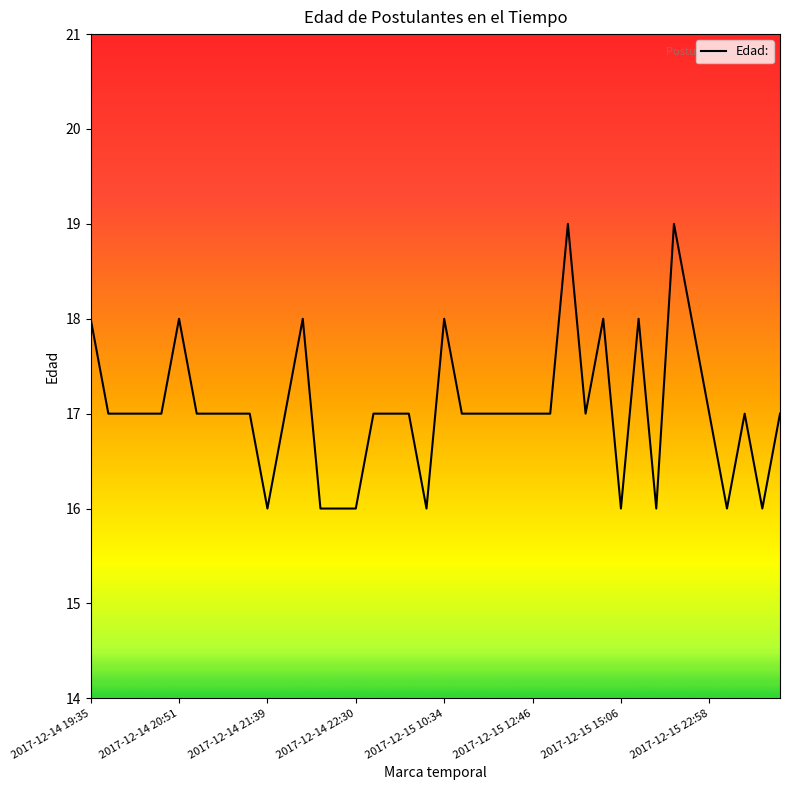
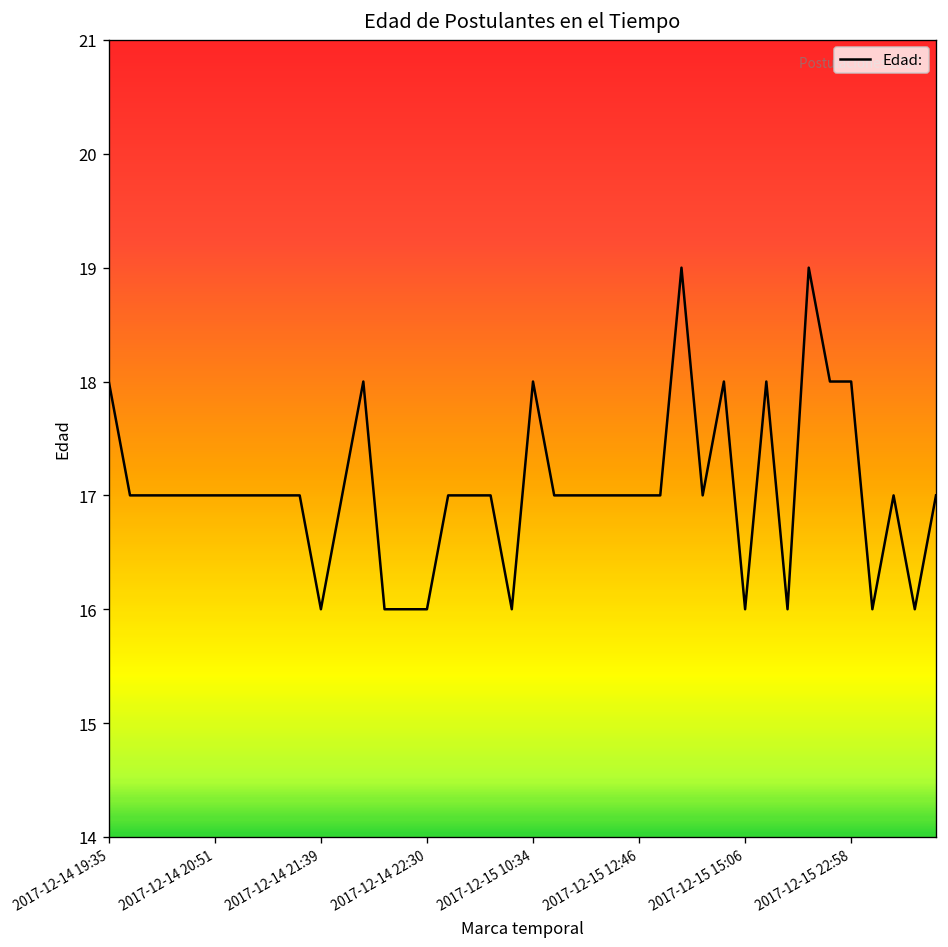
  {
    "2017-12-14 19:35": 18,
-   "2017-12-14 20:51": 18,
+   "2017-12-14 20:51": 17,
    "2017-12-14 21:39": 16,
    "2017-12-14 22:30": 16,
    "2017-12-15 12:46": 17,
    "2017-12-15 15:06": 16,
-   "2017-12-15 22:58": 17
+   "2017-12-15 22:58": 18
  }
